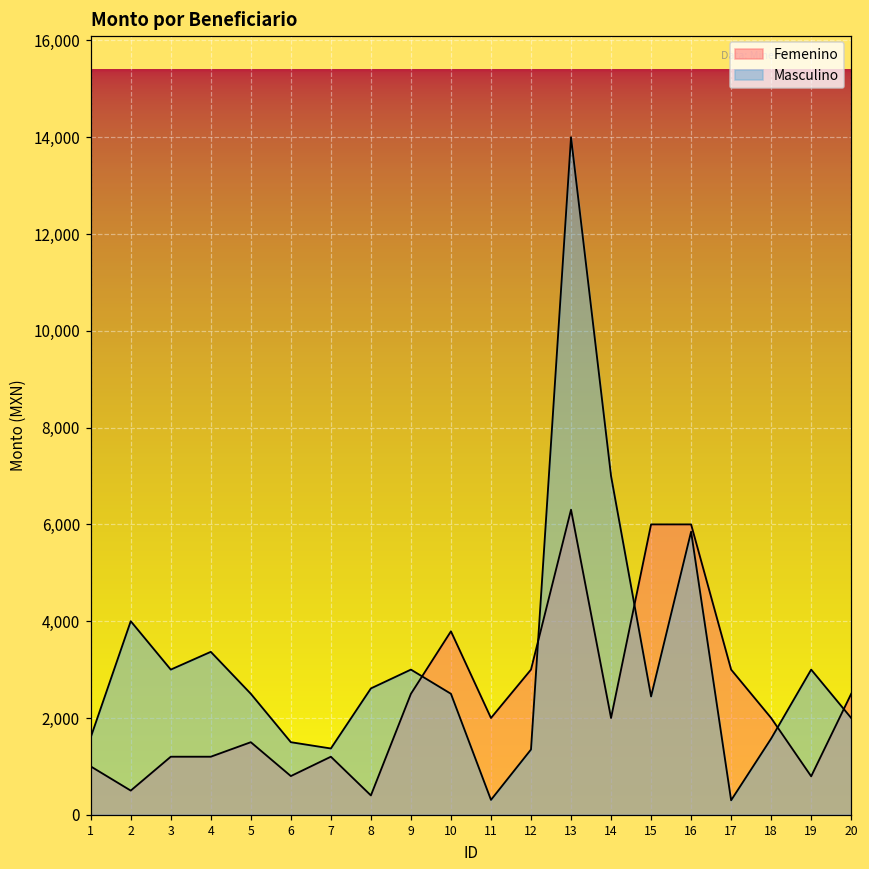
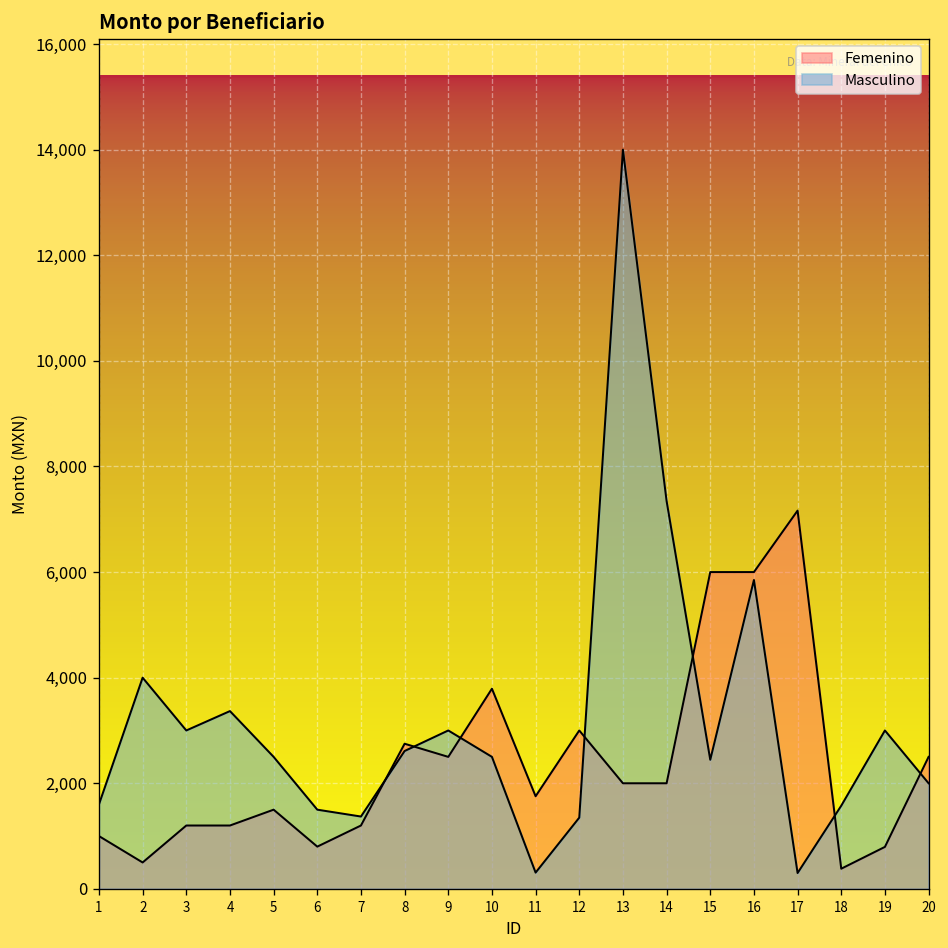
  {
    "Femenino": {
      "1": "1,000",
      "2": "500",
      "3": "1,200",
      "4": "1,200",
      "5": "1,500",
      "6": "800",
      "7": "1,200",
-     "8": "400",
+     "8": "2,700",
      "9": "2,500",
      "10": "3,800",
-     "11": "2,000",
+     "11": "1,800",
      "12": "3,000",
-     "13": "6,300",
+     "13": "2,000",
      "14": "2,000",
      "15": "6,000",
      "16": "6,000",
-     "17": "3,000",
-     "18": "2,000",
+     "17": "7,200",
+     "18": "400",
      "19": "800",
      "20": "2,500"
    },
    "Masculino": {
      "1": "1,600",
      "2": "4,000",
      "3": "3,000",
      "4": "3,400",
      "5": "2,500",
      "6": "1,500",
      "7": "1,400",
      "8": "2,600",
      "9": "3,000",
      "10": "2,500",
      "11": "300",
      "12": "1,300",
      "13": "14,000",
-     "14": "7,000",
+     "14": "7,300",
      "15": "2,400",
      "16": "5,900",
      "17": "300",
      "18": "1,600",
      "19": "3,000",
      "20": "2,000"
    }
  }
